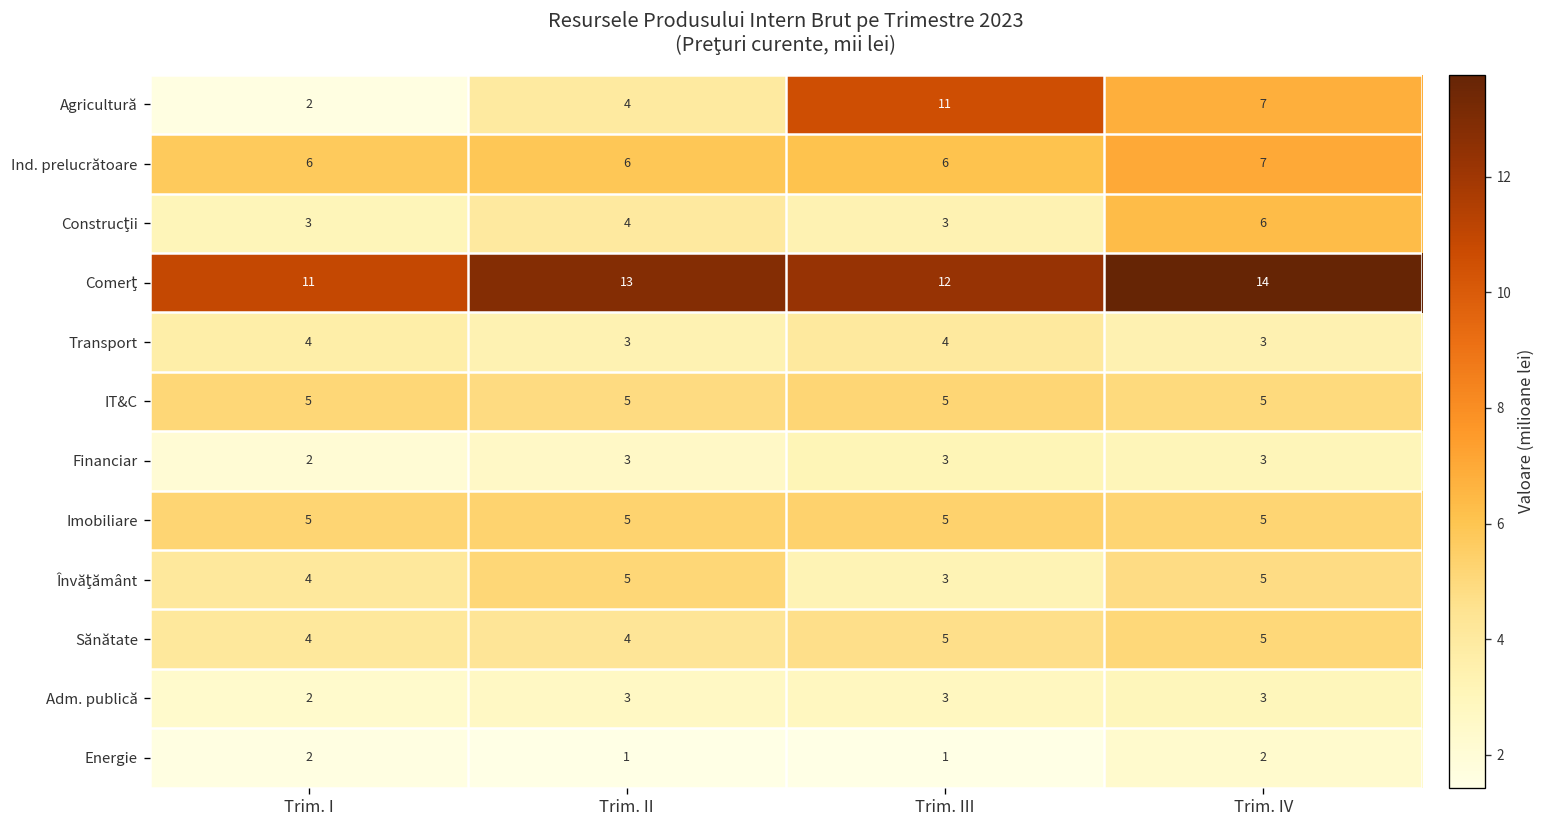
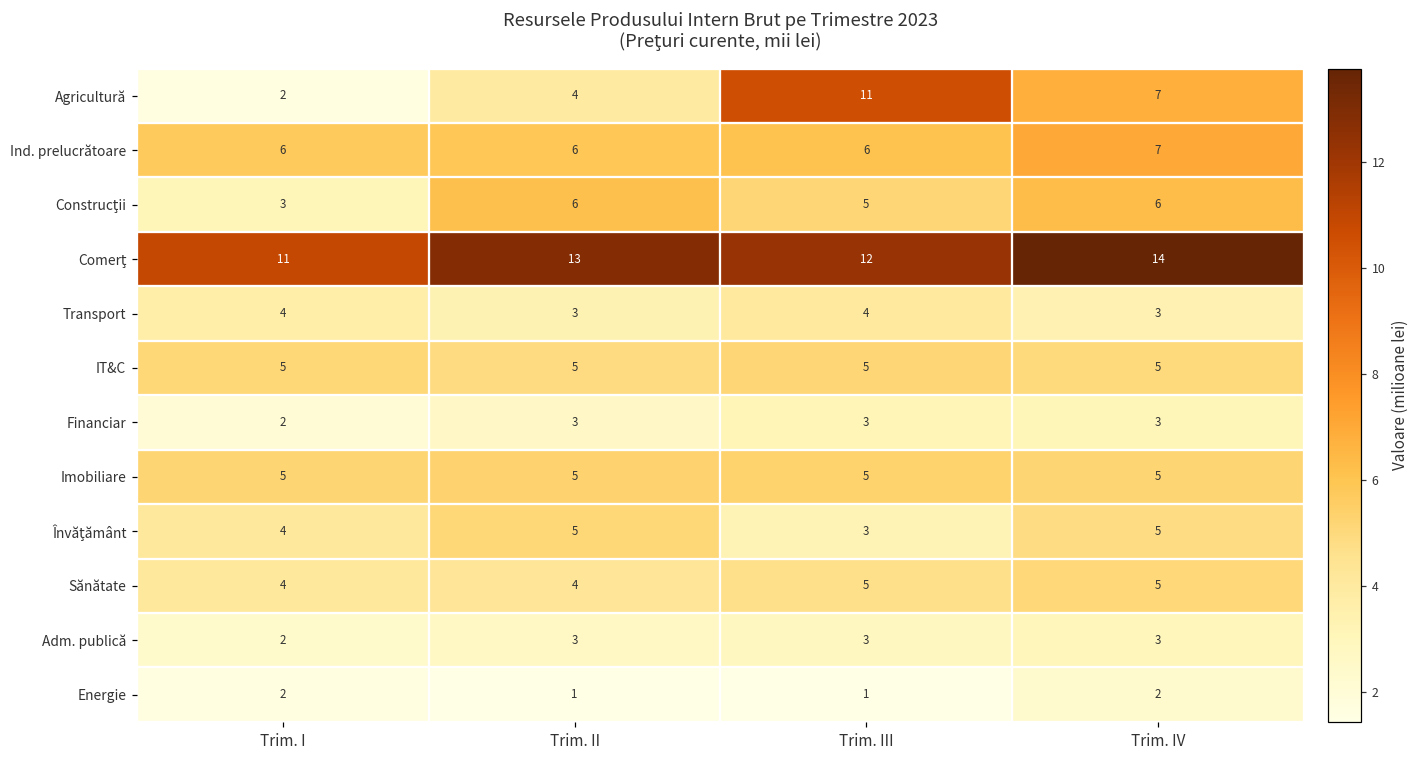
  {
    "Agricultură": {
      "Trim. I": 2,
      "Trim. II": 4,
      "Trim. III": 11,
      "Trim. IV": 7
    },
    "Ind. prelucrătoare": {
      "Trim. I": 6,
      "Trim. II": 6,
      "Trim. III": 6,
      "Trim. IV": 7
    },
    "Construcţii": {
      "Trim. I": 3,
-     "Trim. II": 4,
-     "Trim. III": 3,
+     "Trim. II": 6,
+     "Trim. III": 5,
      "Trim. IV": 6
    },
    "Comerţ": {
      "Trim. I": 11,
      "Trim. II": 13,
      "Trim. III": 12,
      "Trim. IV": 14
    },
    "Transport": {
      "Trim. I": 4,
      "Trim. II": 3,
      "Trim. III": 4,
      "Trim. IV": 3
    },
    "IT&C": {
      "Trim. I": 5,
      "Trim. II": 5,
      "Trim. III": 5,
      "Trim. IV": 5
    },
    "Financiar": {
      "Trim. I": 2,
      "Trim. II": 3,
      "Trim. III": 3,
      "Trim. IV": 3
    },
    "Imobiliare": {
      "Trim. I": 5,
      "Trim. II": 5,
      "Trim. III": 5,
      "Trim. IV": 5
    },
    "Învăţământ": {
      "Trim. I": 4,
      "Trim. II": 5,
      "Trim. III": 3,
      "Trim. IV": 5
    },
    "Sănătate": {
      "Trim. I": 4,
      "Trim. II": 4,
      "Trim. III": 5,
      "Trim. IV": 5
    },
    "Adm. publică": {
      "Trim. I": 2,
      "Trim. II": 3,
      "Trim. III": 3,
      "Trim. IV": 3
    },
    "Energie": {
      "Trim. I": 2,
      "Trim. II": 1,
      "Trim. III": 1,
      "Trim. IV": 2
    }
  }
